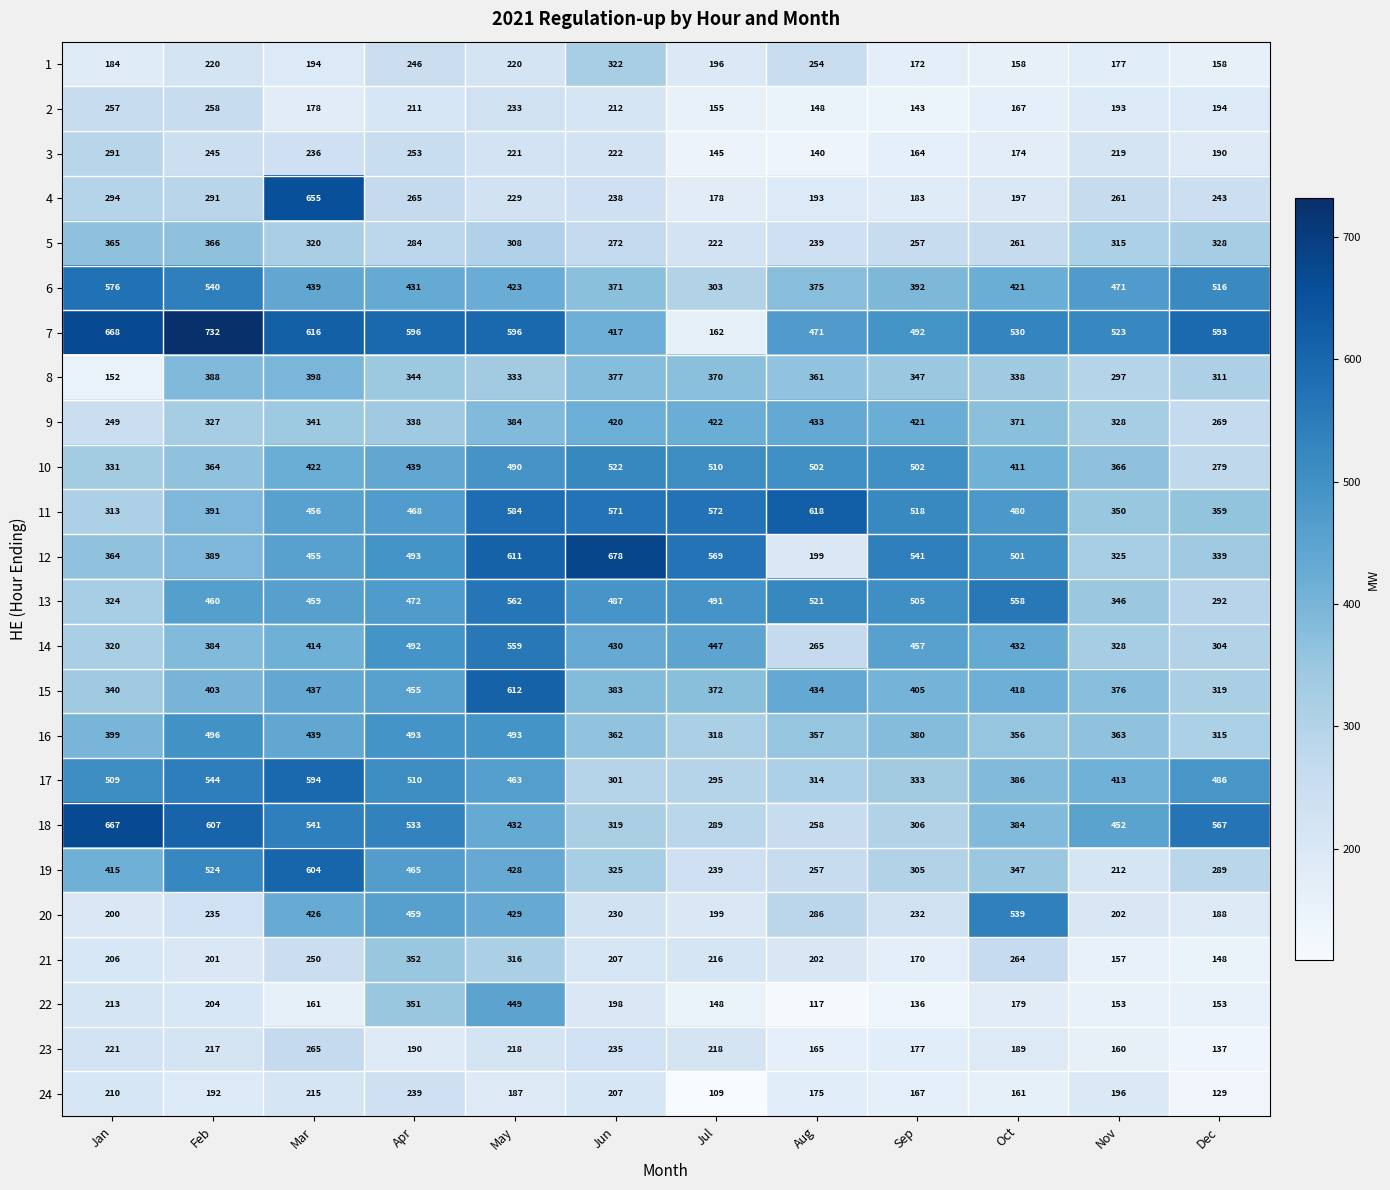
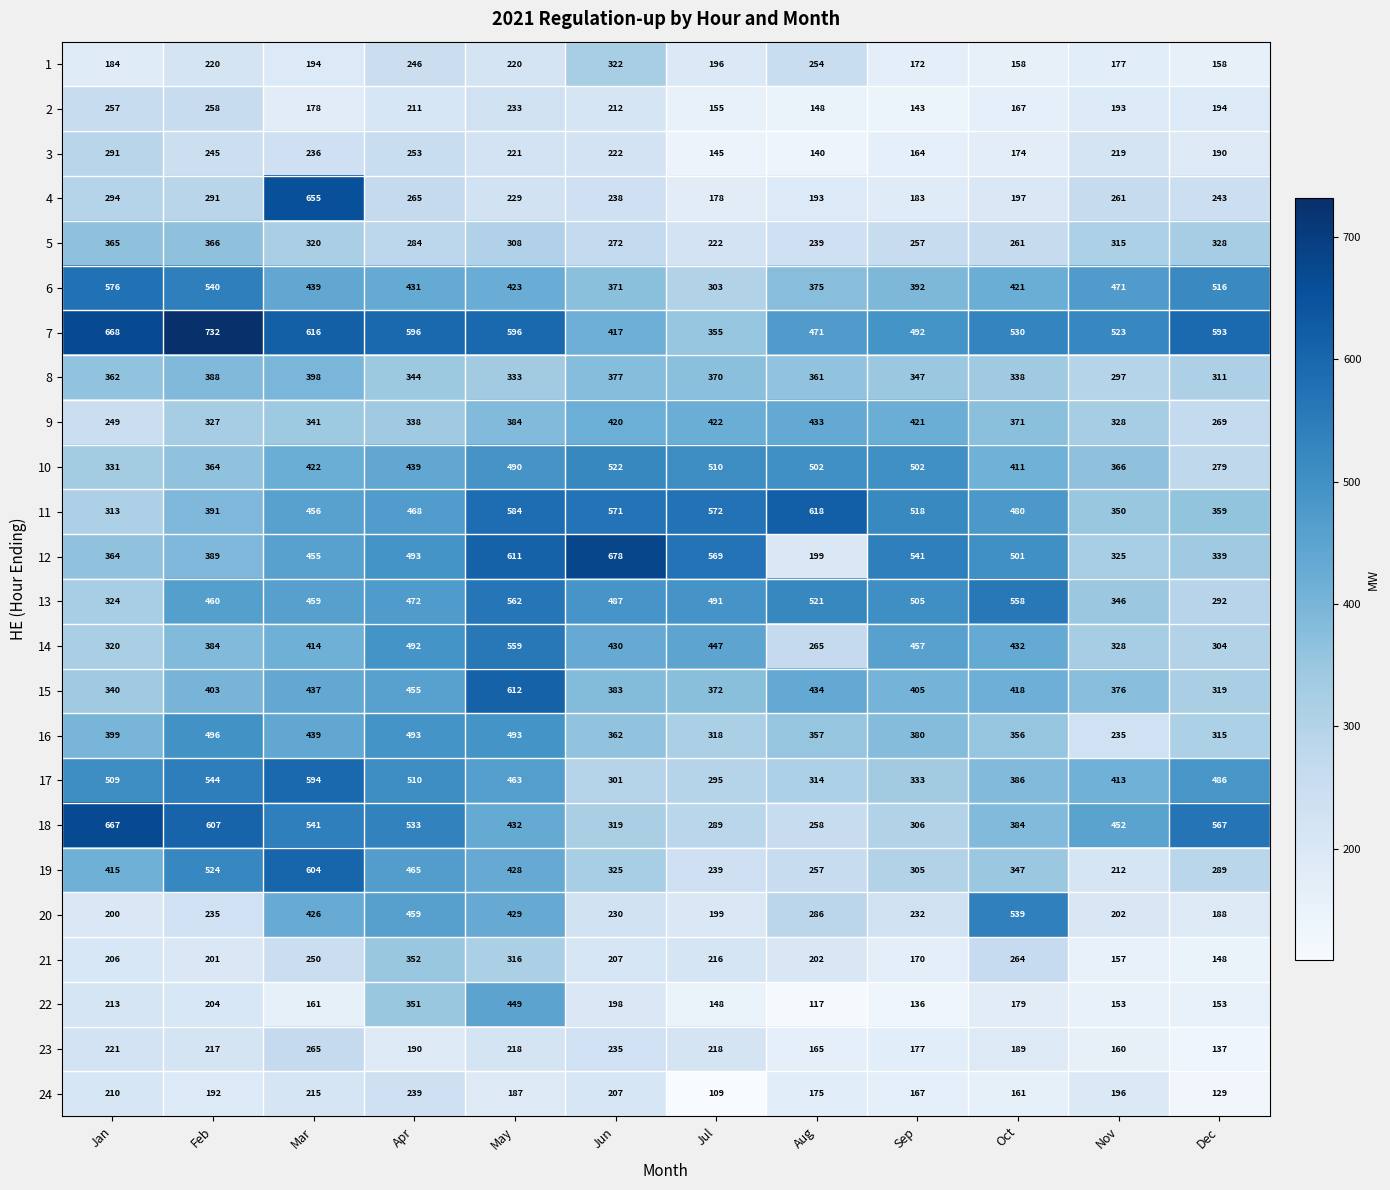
  {
    "7": {
      "Jan": 668,
      "Feb": 732,
      "Mar": 616,
      "Apr": 596,
      "May": 596,
      "Jun": 417,
-     "Jul": 162,
+     "Jul": 355,
      "Aug": 471,
      "Sep": 492,
      "Oct": 530,
      "Nov": 523,
      "Dec": 593
    },
    "8": {
-     "Jan": 152,
+     "Jan": 362,
      "Feb": 388,
      "Mar": 398,
      "Apr": 344,
      "May": 333,
      "Jun": 377,
      "Jul": 370,
      "Aug": 361,
      "Sep": 347,
      "Oct": 338,
      "Nov": 297,
      "Dec": 311
    },
    "16": {
      "Jan": 399,
      "Feb": 496,
      "Mar": 439,
      "Apr": 493,
      "May": 493,
      "Jun": 362,
      "Jul": 318,
      "Aug": 357,
      "Sep": 380,
      "Oct": 356,
-     "Nov": 363,
+     "Nov": 235,
      "Dec": 315
    }
  }
